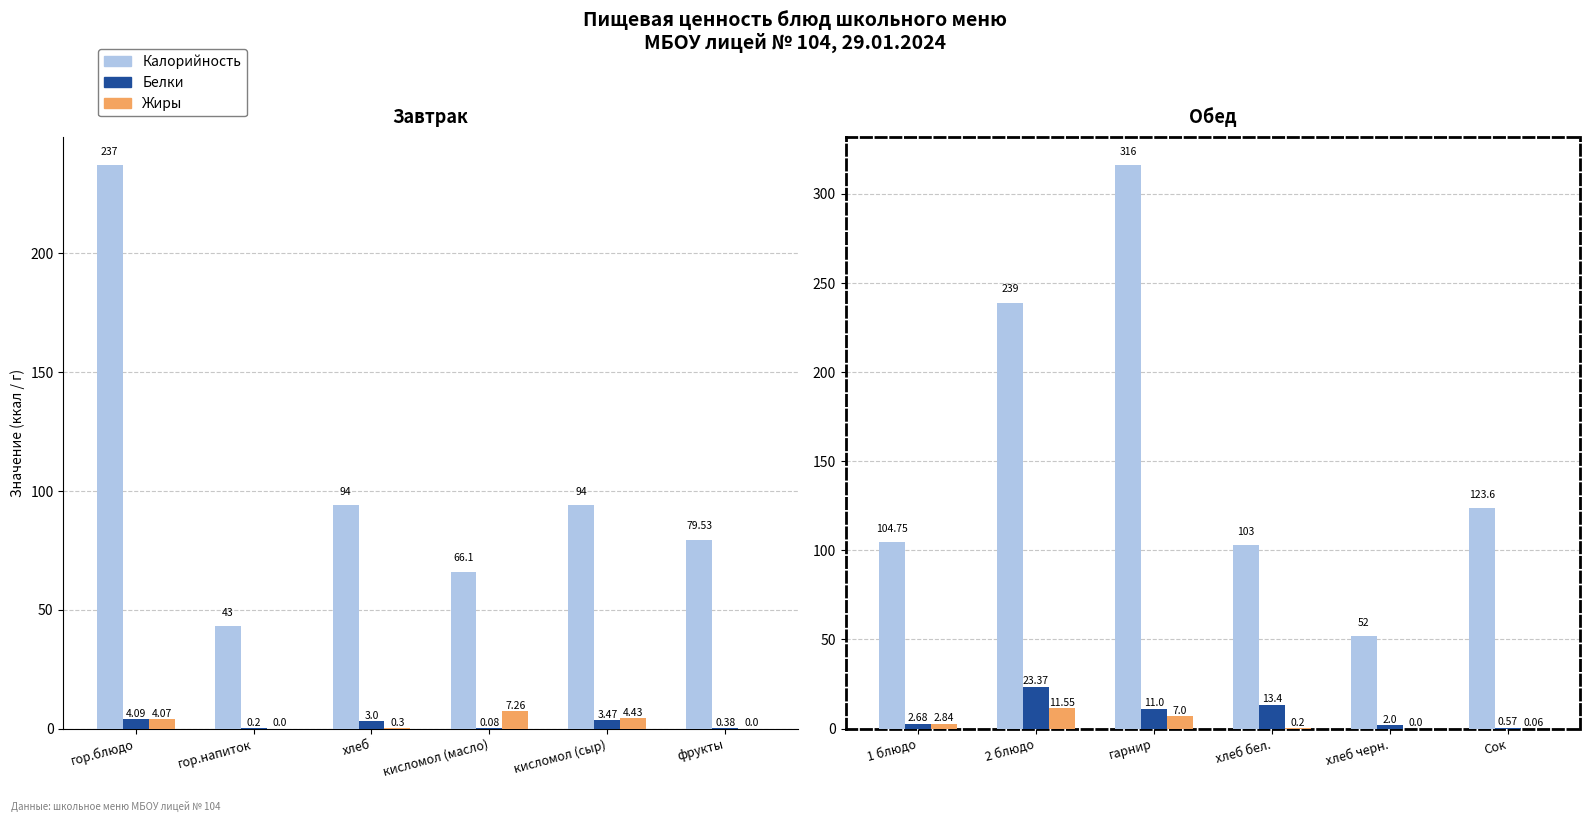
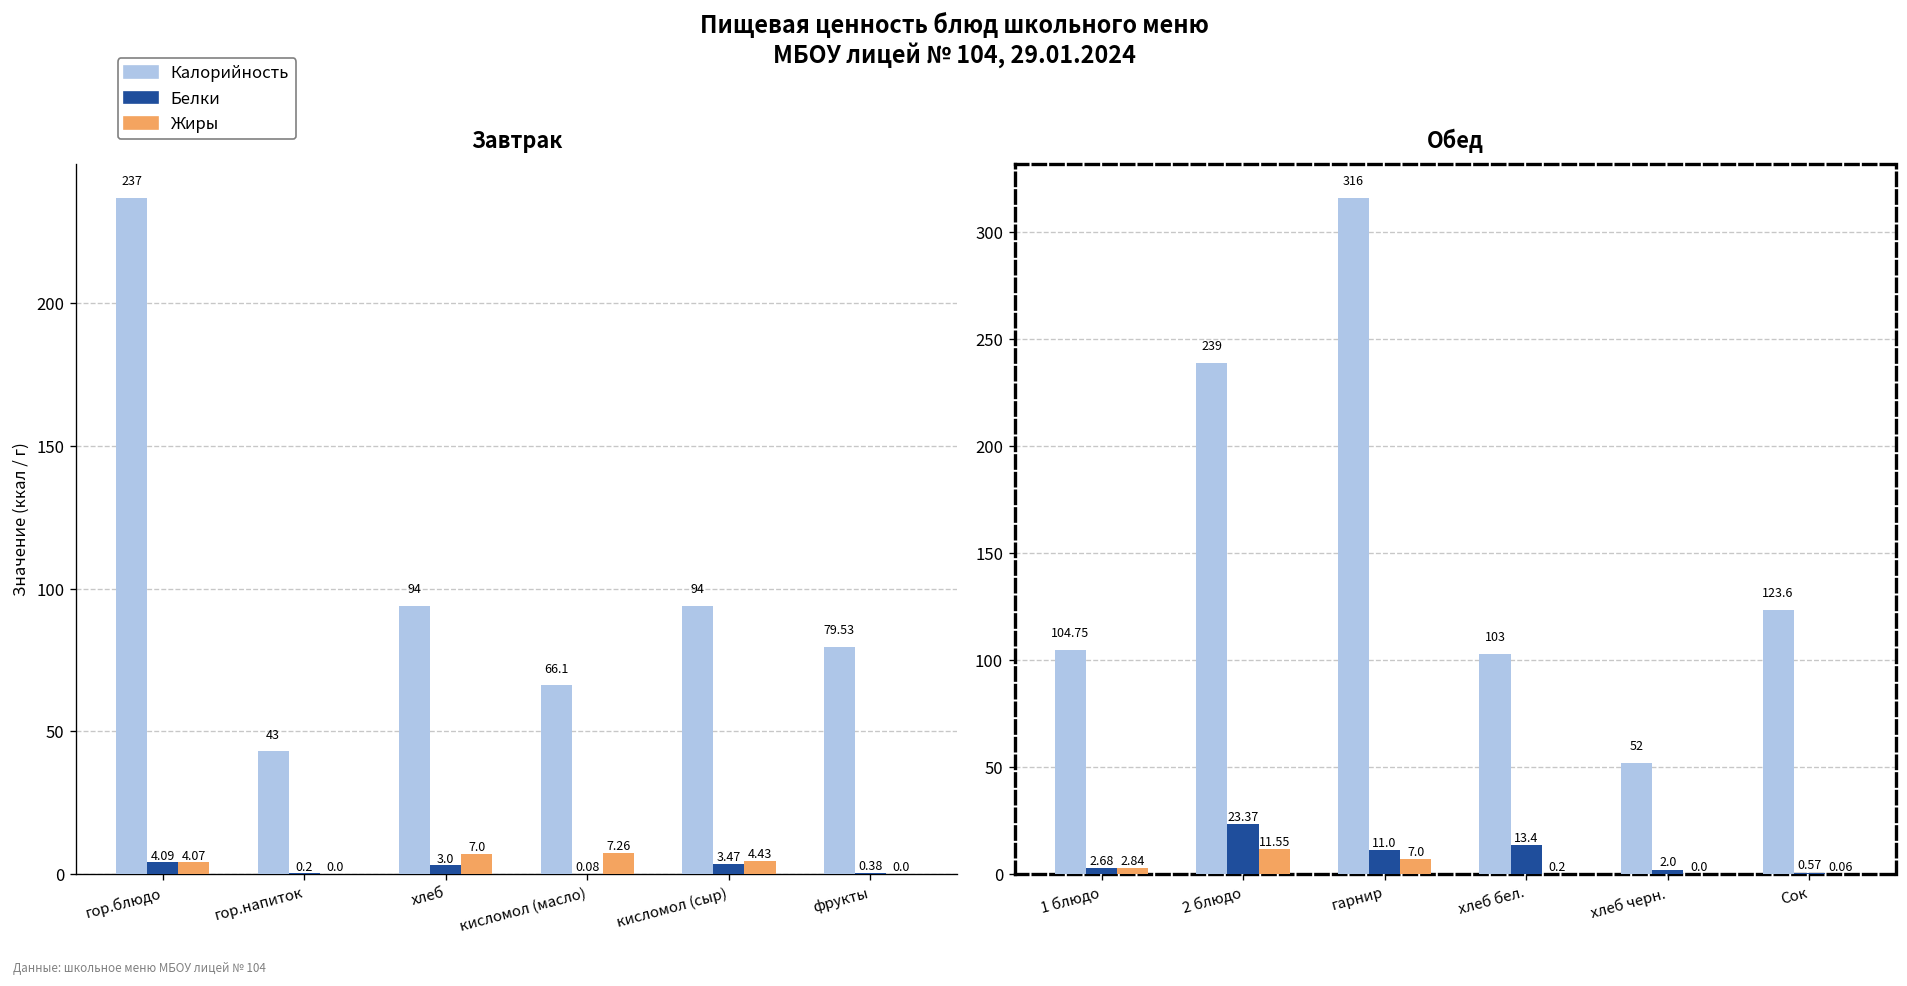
  {
    "Завтрак": {
      "Калорийность": {
        "гор.блюдо": 237,
        "гор.напиток": 43,
        "хлеб": 94,
        "кисломол (масло)": 66.1,
        "кисломол (сыр)": 94,
        "фрукты": 79.53
      },
      "Белки": {
        "гор.блюдо": 4.09,
        "гор.напиток": 0.2,
        "хлеб": 3.0,
        "кисломол (масло)": 0.08,
        "кисломол (сыр)": 3.47,
        "фрукты": 0.38
      },
      "Жиры": {
        "гор.блюдо": 4.07,
        "гор.напиток": 0.0,
-       "хлеб": 0.3,
+       "хлеб": 7.0,
        "кисломол (масло)": 7.26,
        "кисломол (сыр)": 4.43,
        "фрукты": 0.0
      }
    },
    "Обед": {
      "Калорийность": {
        "1 блюдо": 104.75,
        "2 блюдо": 239,
        "гарнир": 316,
        "хлеб бел.": 103,
        "хлеб черн.": 52,
        "Сок": 123.6
      },
      "Белки": {
        "1 блюдо": 2.68,
        "2 блюдо": 23.37,
        "гарнир": 11.0,
        "хлеб бел.": 13.4,
        "хлеб черн.": 2.0,
        "Сок": 0.57
      },
      "Жиры": {
        "1 блюдо": 2.84,
        "2 блюдо": 11.55,
        "гарнир": 7.0,
        "хлеб бел.": 0.2,
        "хлеб черн.": 0.0,
        "Сок": 0.06
      }
    }
  }
